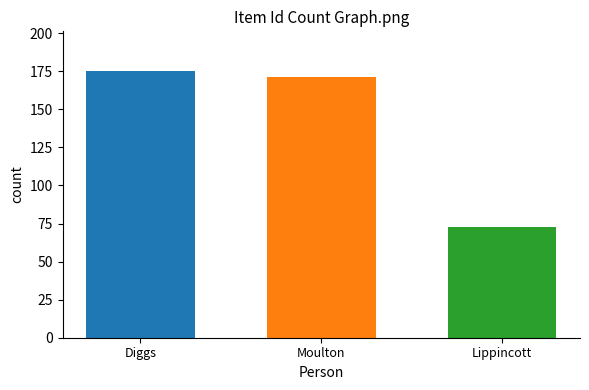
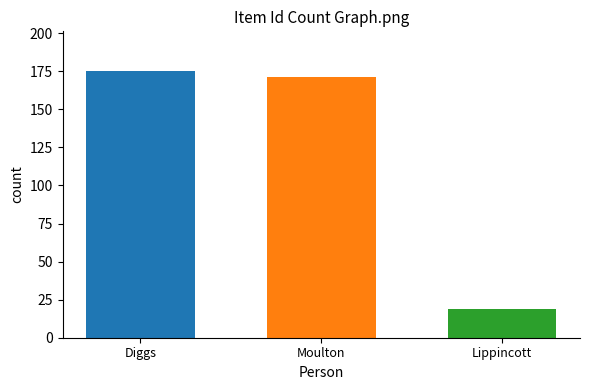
  {
    "Diggs": 175,
    "Moulton": 171,
-   "Lippincott": 73
+   "Lippincott": 19
  }
